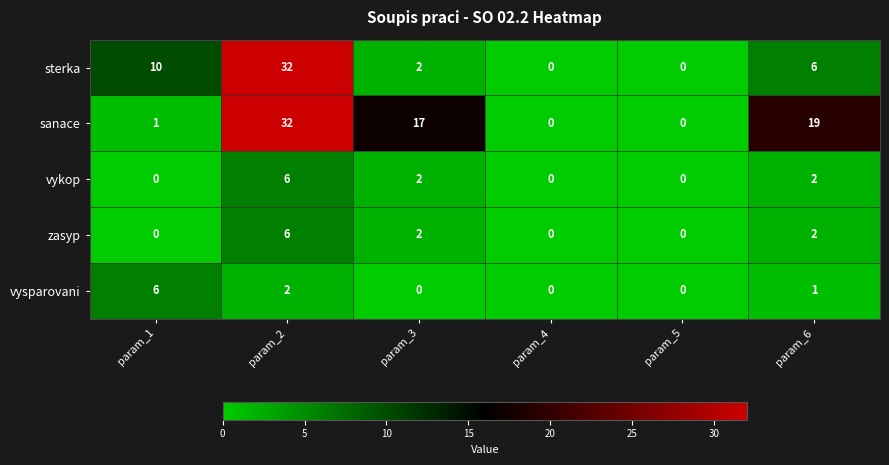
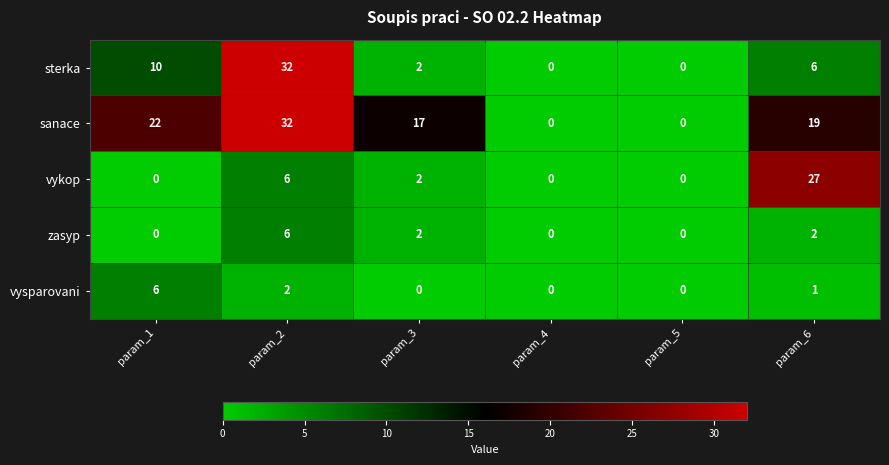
  {
    "sterka": {
      "param_1": 10,
      "param_2": 32,
      "param_3": 2,
      "param_4": 0,
      "param_5": 0,
      "param_6": 6
    },
    "sanace": {
-     "param_1": 1,
+     "param_1": 22,
      "param_2": 32,
      "param_3": 17,
      "param_4": 0,
      "param_5": 0,
      "param_6": 19
    },
    "vykop": {
      "param_1": 0,
      "param_2": 6,
      "param_3": 2,
      "param_4": 0,
      "param_5": 0,
-     "param_6": 2
+     "param_6": 27
    },
    "zasyp": {
      "param_1": 0,
      "param_2": 6,
      "param_3": 2,
      "param_4": 0,
      "param_5": 0,
      "param_6": 2
    },
    "vysparovani": {
      "param_1": 6,
      "param_2": 2,
      "param_3": 0,
      "param_4": 0,
      "param_5": 0,
      "param_6": 1
    }
  }
